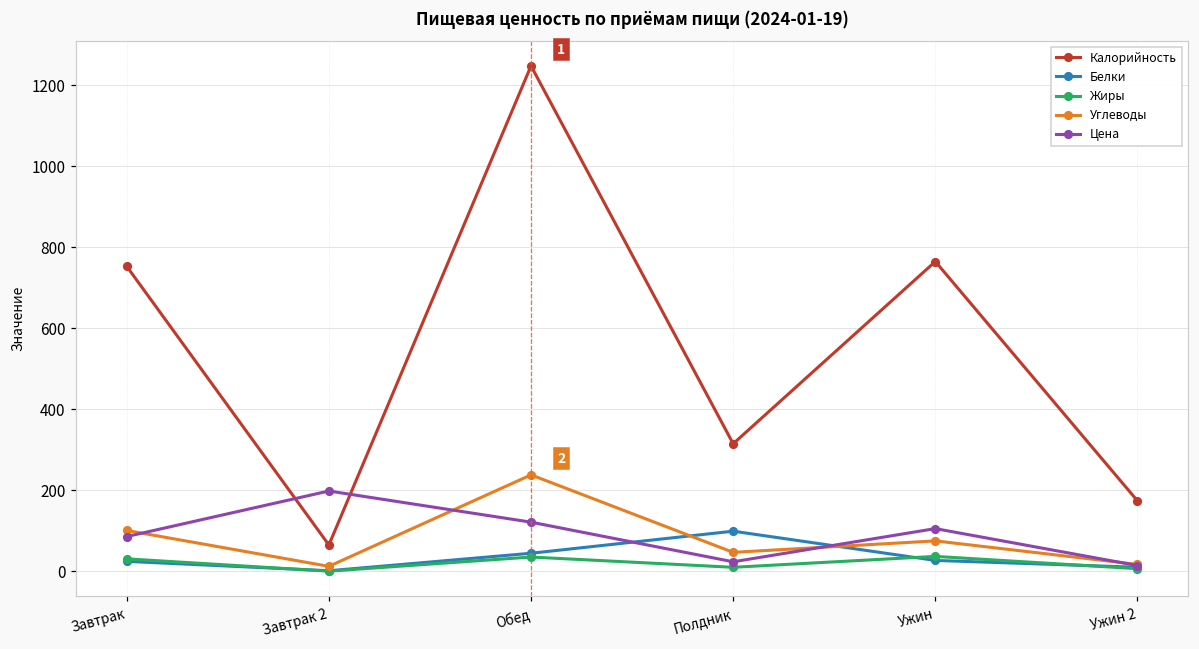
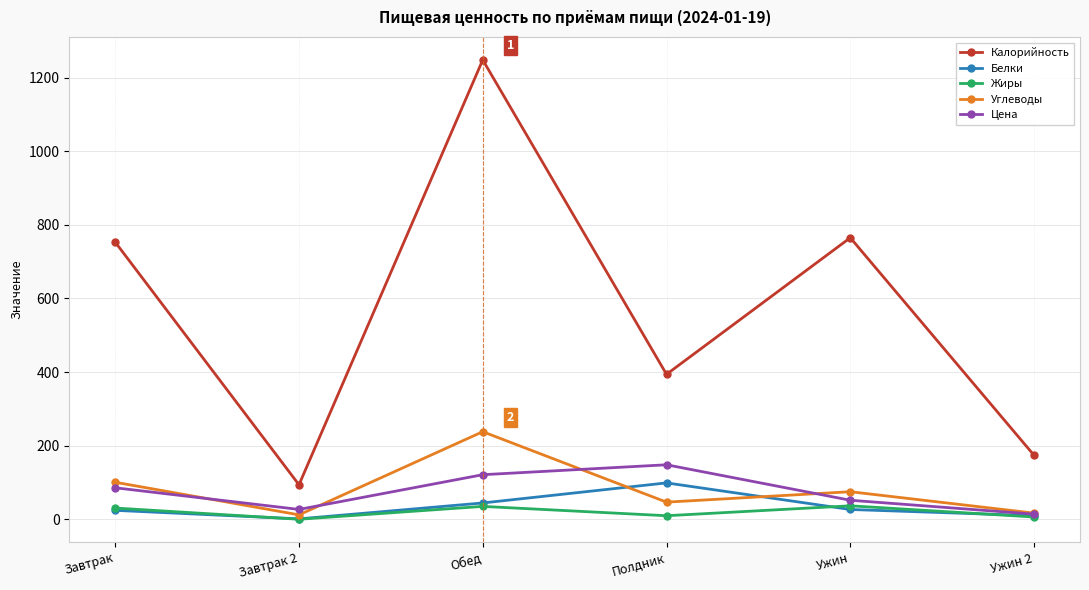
  {
    "Калорийность": {
      "Завтрак": 750,
-     "Завтрак 2": 70,
+     "Завтрак 2": 90,
      "Обед": 1250,
-     "Полдник": 320,
+     "Полдник": 390,
      "Ужин": 770,
      "Ужин 2": 170
    },
    "Белки": {
      "Обед": 40,
      "Полдник": 100,
      "Ужин": 30
    },
    "Жиры": {
      "Обед": 40,
      "Полдник": 10,
      "Ужин": 40
    },
    "Углеводы": {
      "Завтрак": 100,
      "Завтрак 2": 10,
      "Обед": 240,
      "Полдник": 50,
      "Ужин": 80
    },
    "Цена": {
      "Завтрак": 90,
-     "Завтрак 2": 200,
+     "Завтрак 2": 30,
      "Обед": 120,
-     "Полдник": 20,
-     "Ужин": 110
+     "Полдник": 150,
+     "Ужин": 50
    }
  }
